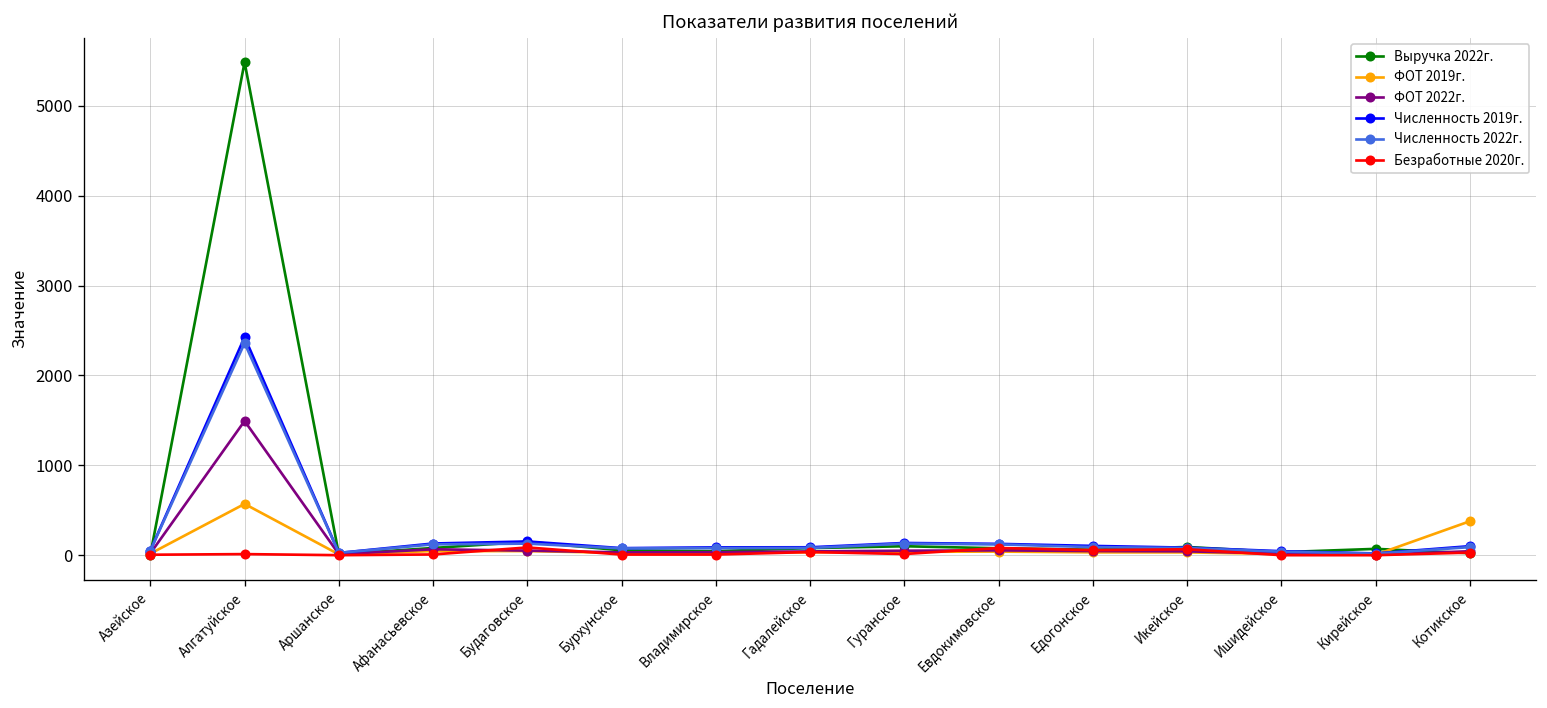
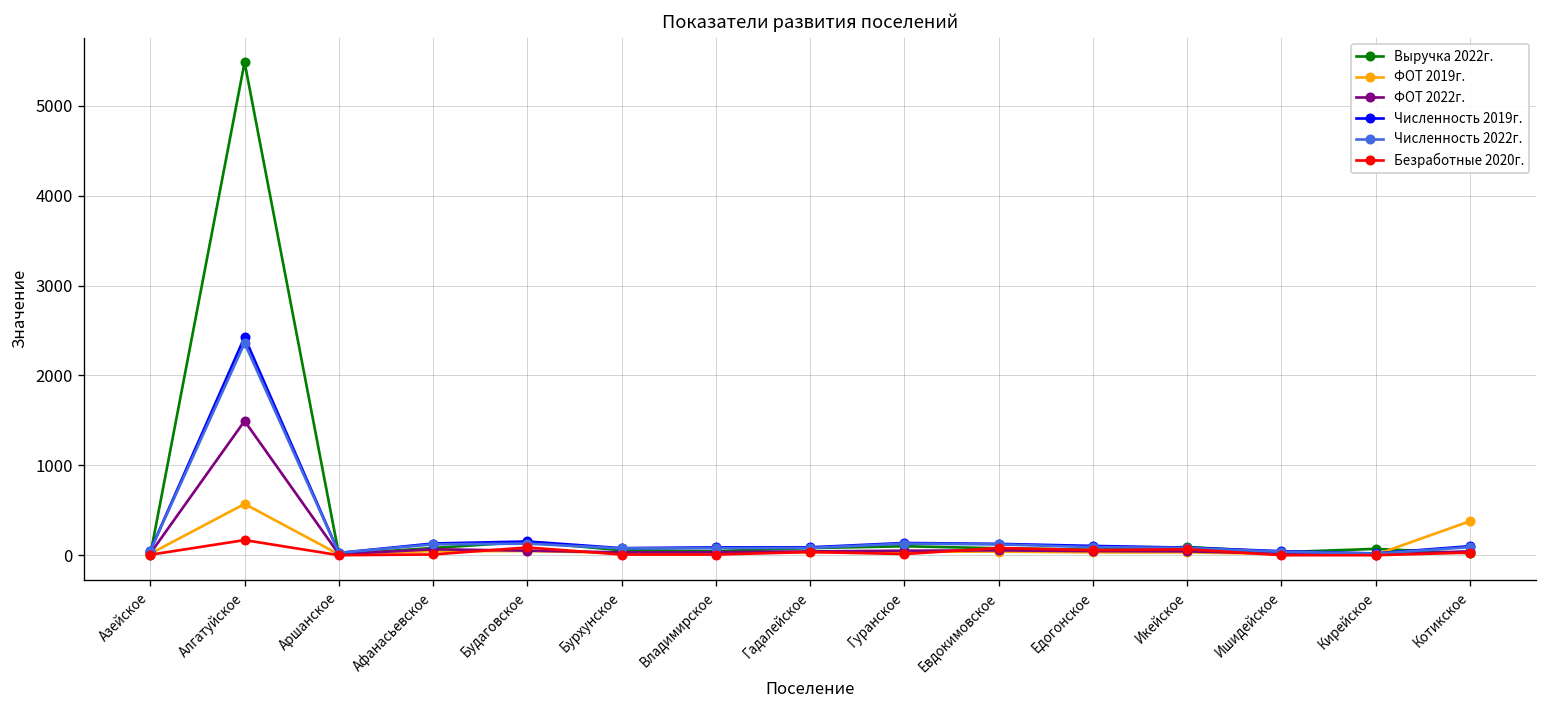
  {
    "Выручка 2022г.": {
      "Алгатуйское": 5500,
      "Кирейское": 100
    },
    "ФОТ 2019г.": {
      "Алгатуйское": 600,
      "Котикское": 400
    },
    "ФОТ 2022г.": {
      "Алгатуйское": 1500
    },
    "Численность 2019г.": {
      "Алгатуйское": 2400
    },
    "Численность 2022г.": {
      "Алгатуйское": 2400
    },
    "Безработные 2020г.": {
-     "Алгатуйское": 0,
+     "Алгатуйское": 200,
      "Афанасьевское": 0,
      "Будаговское": 100
    }
  }
